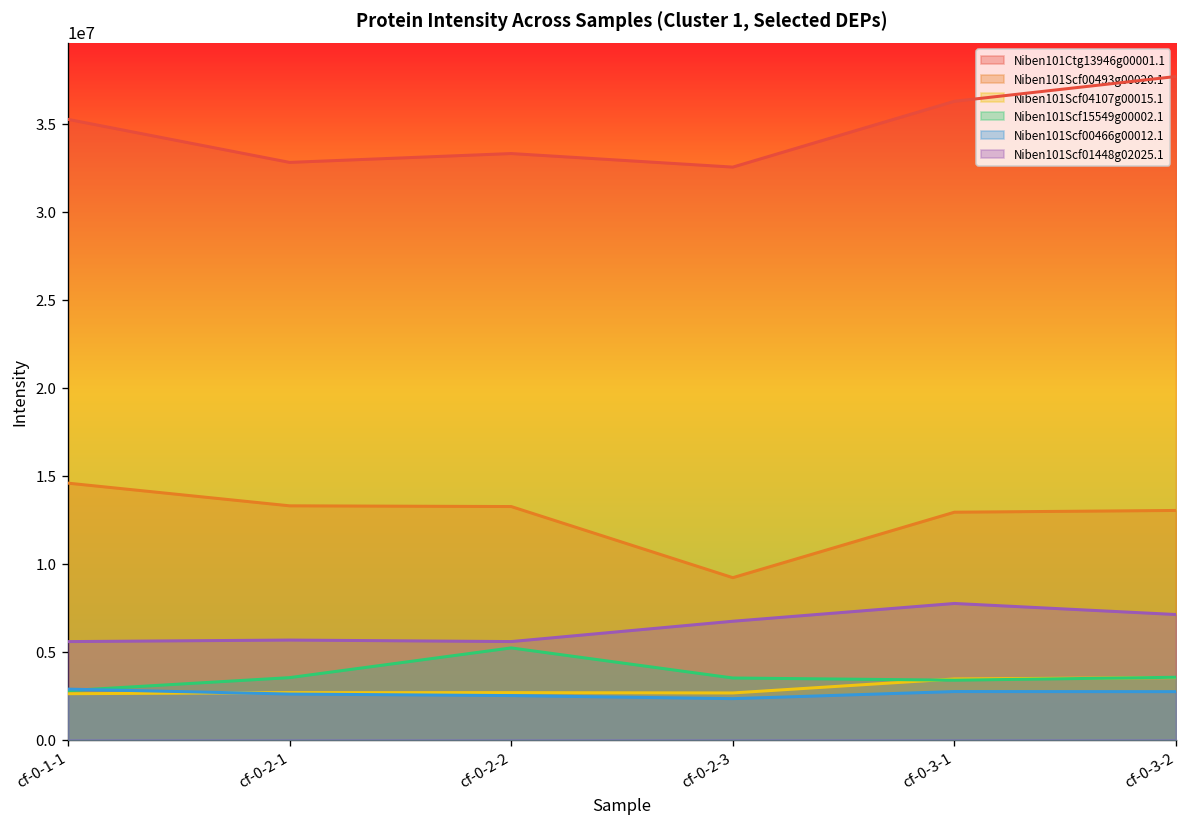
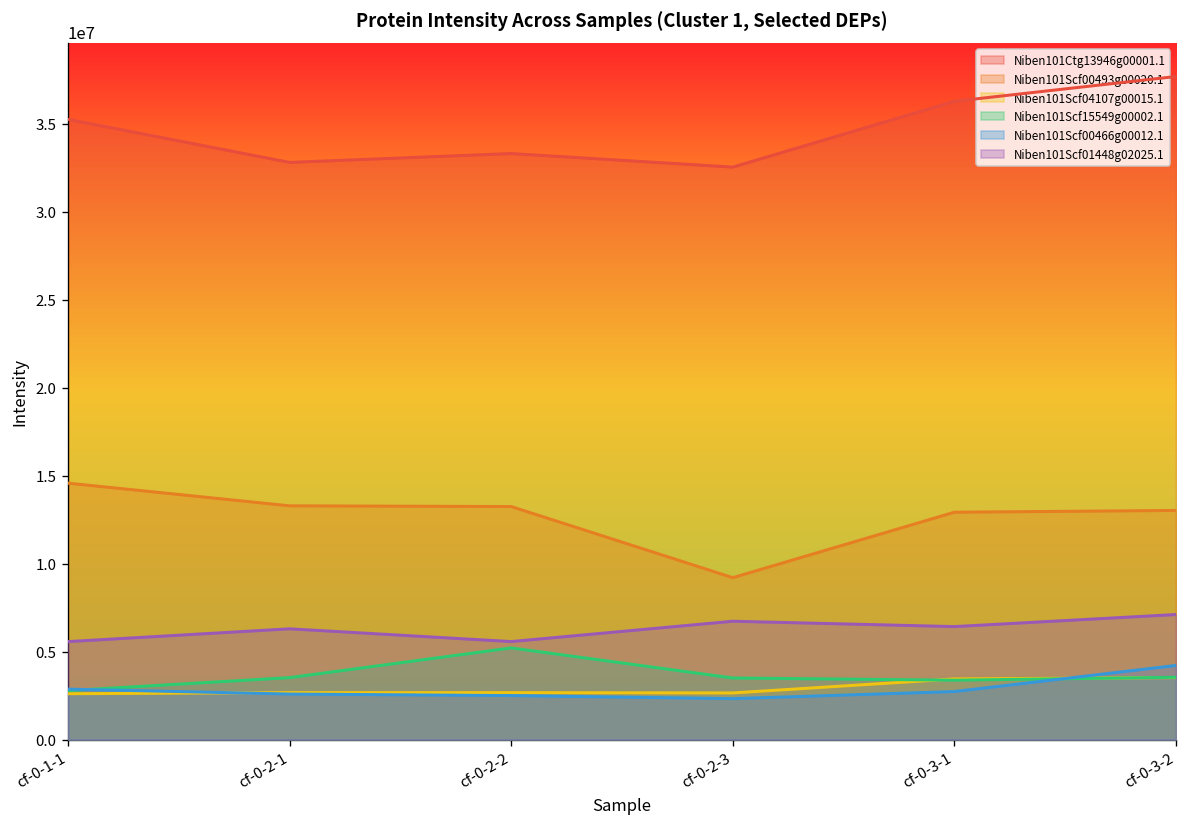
  {
    "Niben101Scf15549g00002.1": {
      "cf-0-2-1": 3500000,
      "cf-0-2-2": 5200000,
      "cf-0-2-3": 3500000
    },
    "Niben101Scf00466g00012.1": {
      "cf-0-2-3": 2300000,
      "cf-0-3-1": 2700000,
-     "cf-0-3-2": 2700000
+     "cf-0-3-2": 4200000
    },
    "Niben101Scf01448g02025.1": {
      "cf-0-1-1": 5600000,
-     "cf-0-2-1": 5700000,
+     "cf-0-2-1": 6300000,
      "cf-0-2-2": 5600000,
      "cf-0-2-3": 6700000,
-     "cf-0-3-1": 7700000,
+     "cf-0-3-1": 6400000,
      "cf-0-3-2": 7100000
    }
  }
